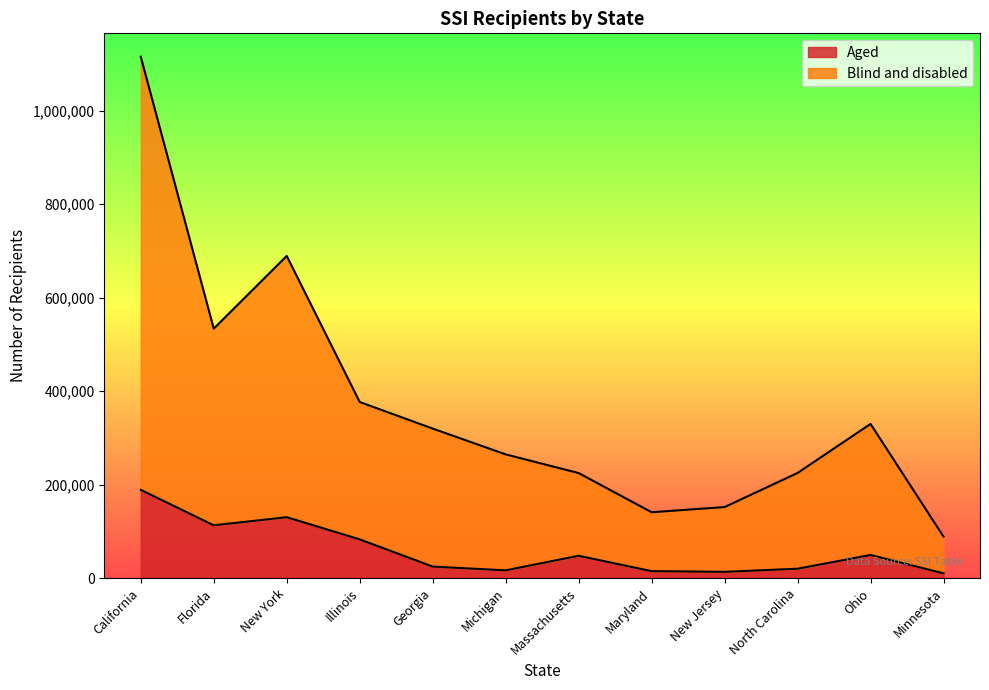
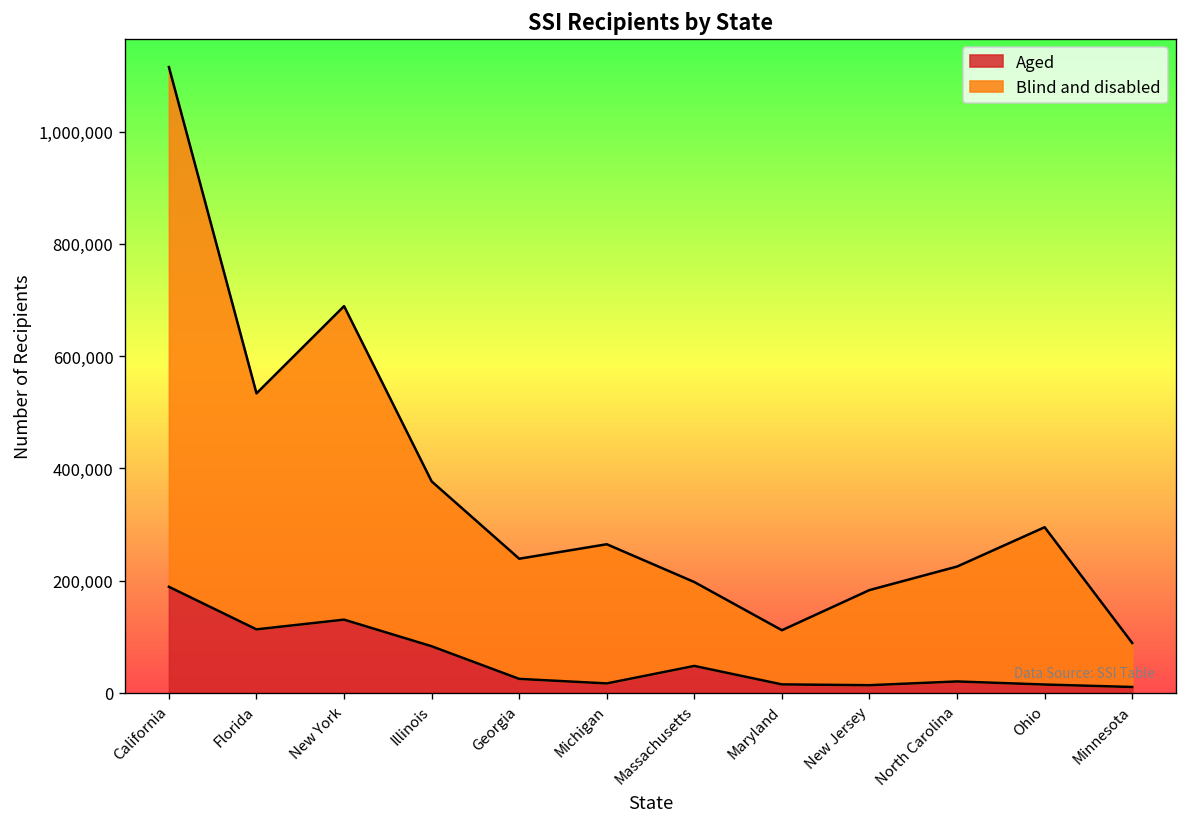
  {
    "Aged": {
      "California": "190,000",
      "Florida": "110,000",
      "New York": "130,000",
      "Illinois": "80,000",
      "Georgia": "20,000",
      "Michigan": "20,000",
      "Massachusetts": "50,000",
      "Maryland": "10,000",
      "New Jersey": "10,000",
      "North Carolina": "20,000",
-     "Ohio": "50,000",
+     "Ohio": "10,000",
      "Minnesota": "10,000"
    },
    "Blind and disabled": {
      "California": "930,000",
      "Florida": "420,000",
      "New York": "560,000",
      "Illinois": "290,000",
-     "Georgia": "300,000",
+     "Georgia": "210,000",
      "Michigan": "250,000",
-     "Massachusetts": "180,000",
-     "Maryland": "130,000",
-     "New Jersey": "140,000",
+     "Massachusetts": "150,000",
+     "Maryland": "100,000",
+     "New Jersey": "170,000",
      "North Carolina": "200,000",
      "Ohio": "280,000",
      "Minnesota": "80,000"
    }
  }
